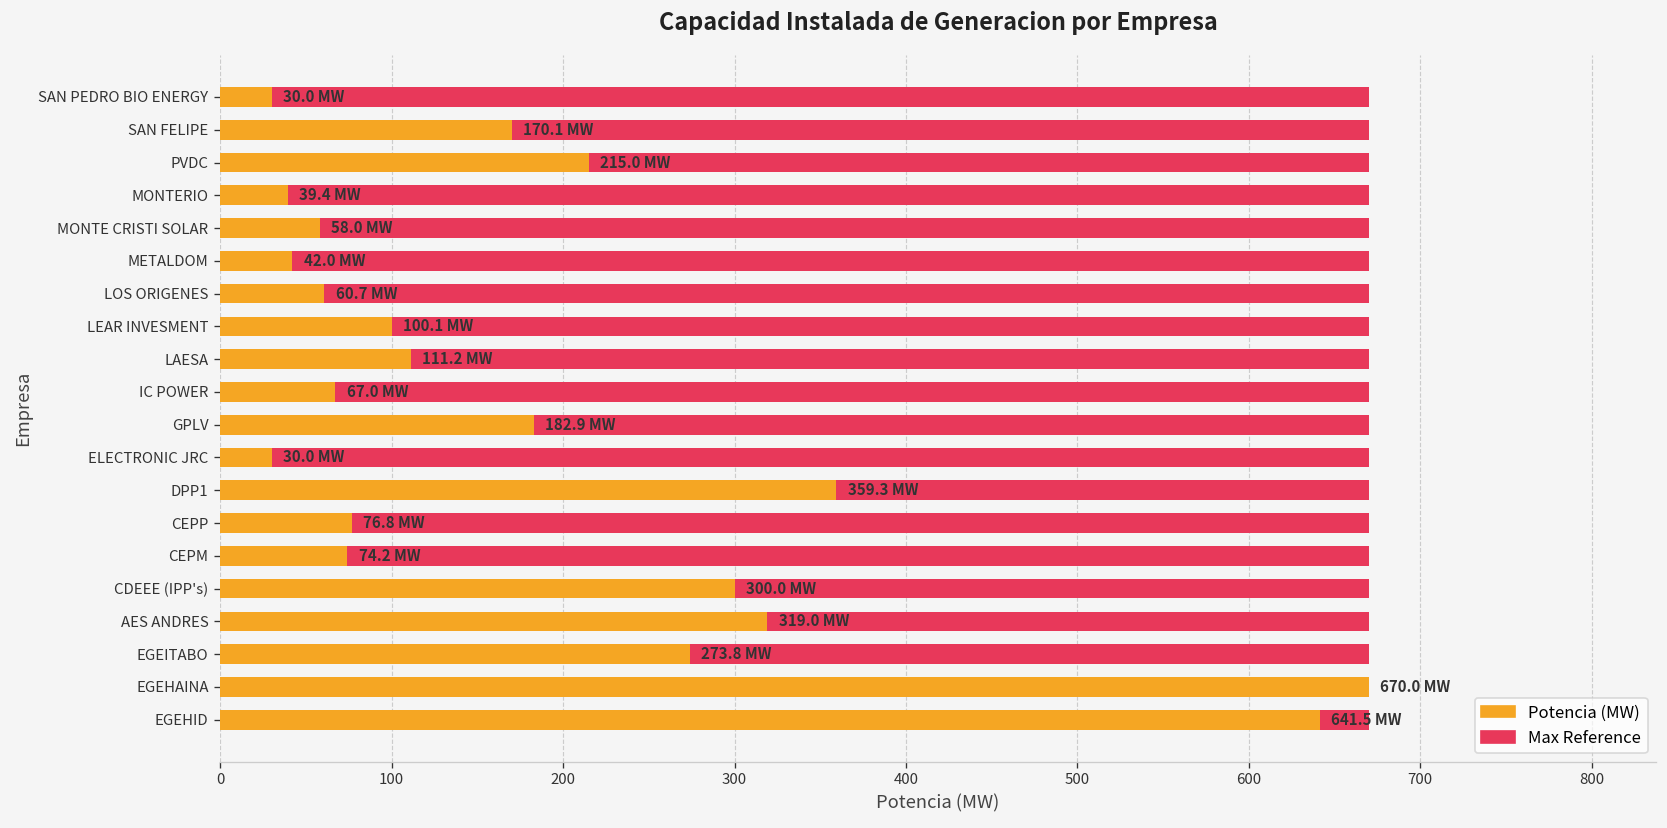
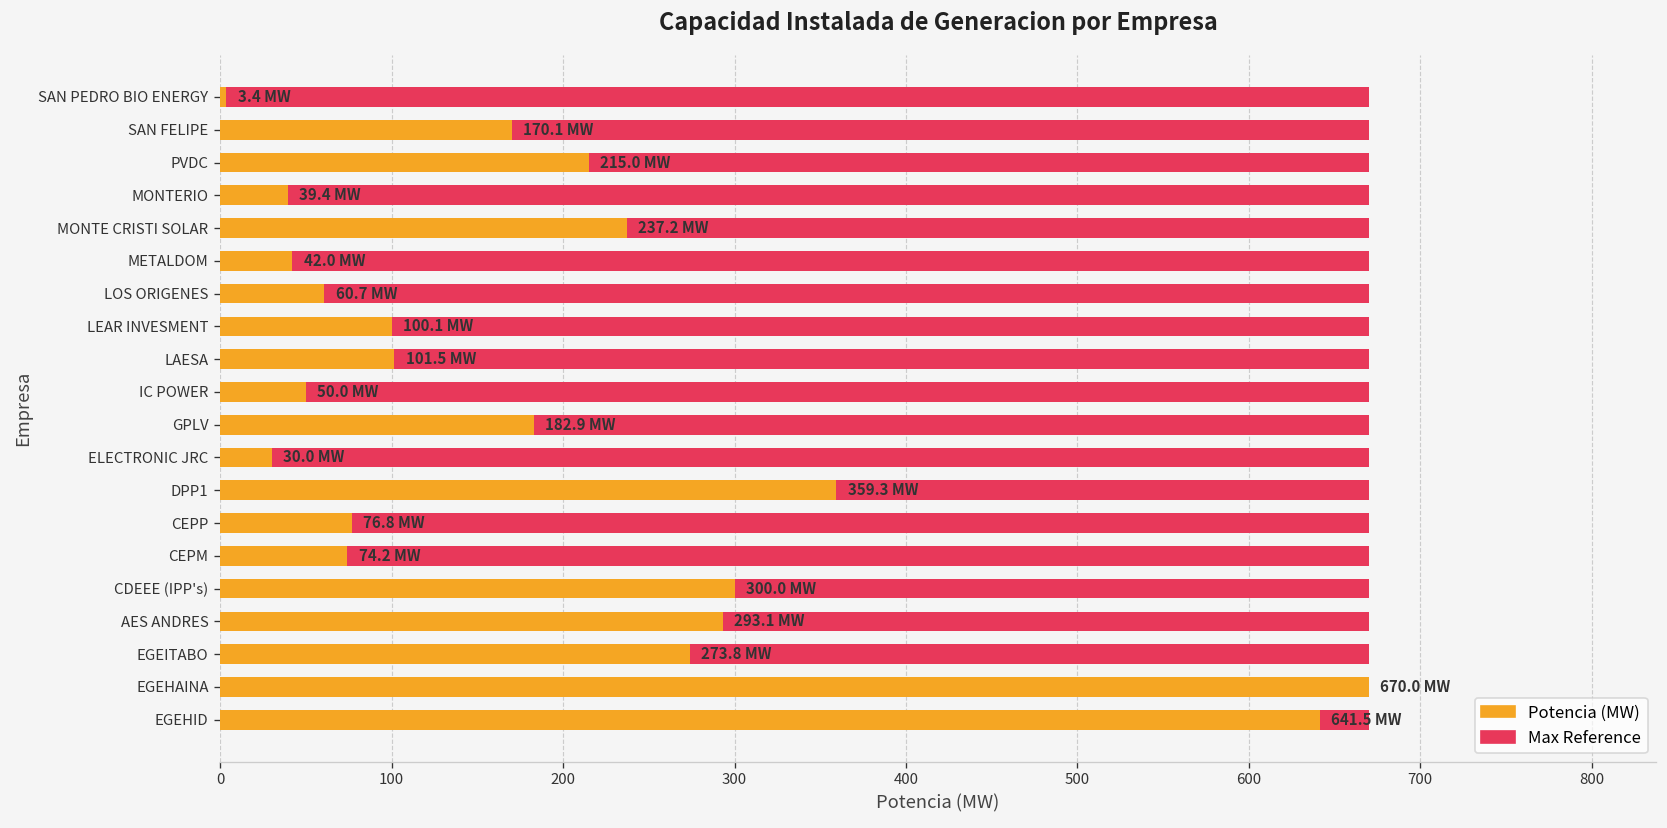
  {
    "Potencia (MW)": {
-     "SAN PEDRO BIO ENERGY": 30.0,
-     "MONTE CRISTI SOLAR": 58.0,
-     "LAESA": 111.2,
-     "IC POWER": 67.0,
-     "AES ANDRES": 319.0,
+     "SAN PEDRO BIO ENERGY": 3.4,
+     "MONTE CRISTI SOLAR": 237.2,
+     "LAESA": 101.5,
+     "IC POWER": 50.0,
+     "AES ANDRES": 293.1,
      "EGEHAINA": 670.0
    }
  }
